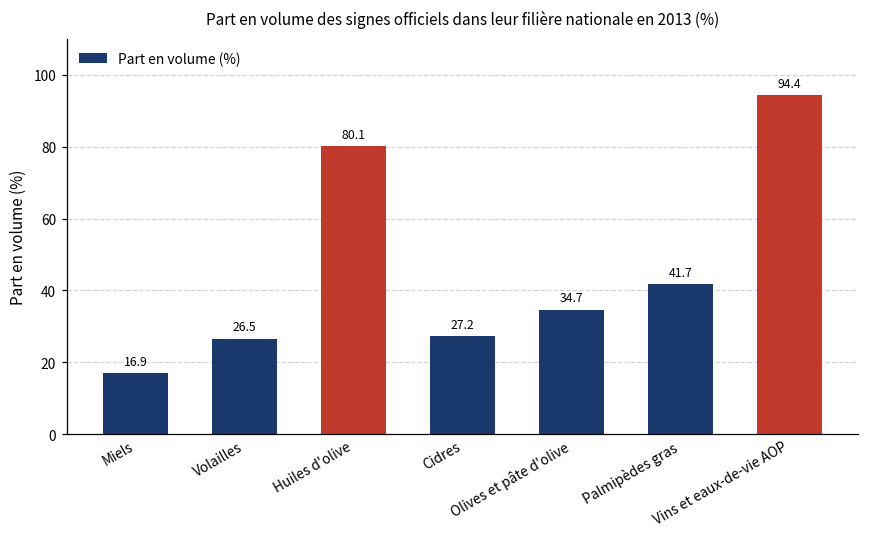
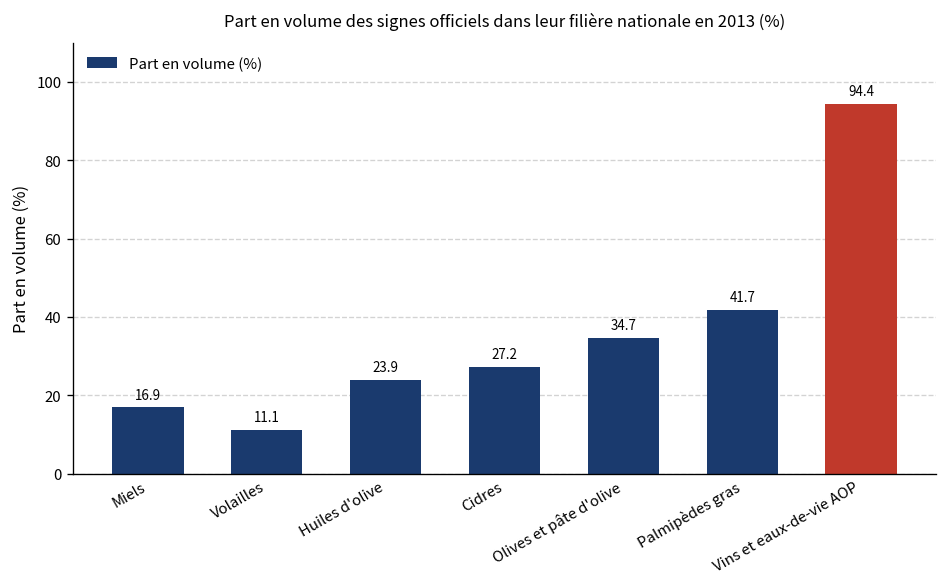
  {
    "Miels": 16.9,
-   "Volailles": 26.5,
-   "Huiles d'olive": 80.1,
+   "Volailles": 11.1,
+   "Huiles d'olive": 23.9,
    "Cidres": 27.2,
    "Olives et pâte d'olive": 34.7,
    "Palmipèdes gras": 41.7,
    "Vins et eaux-de-vie AOP": 94.4
  }
